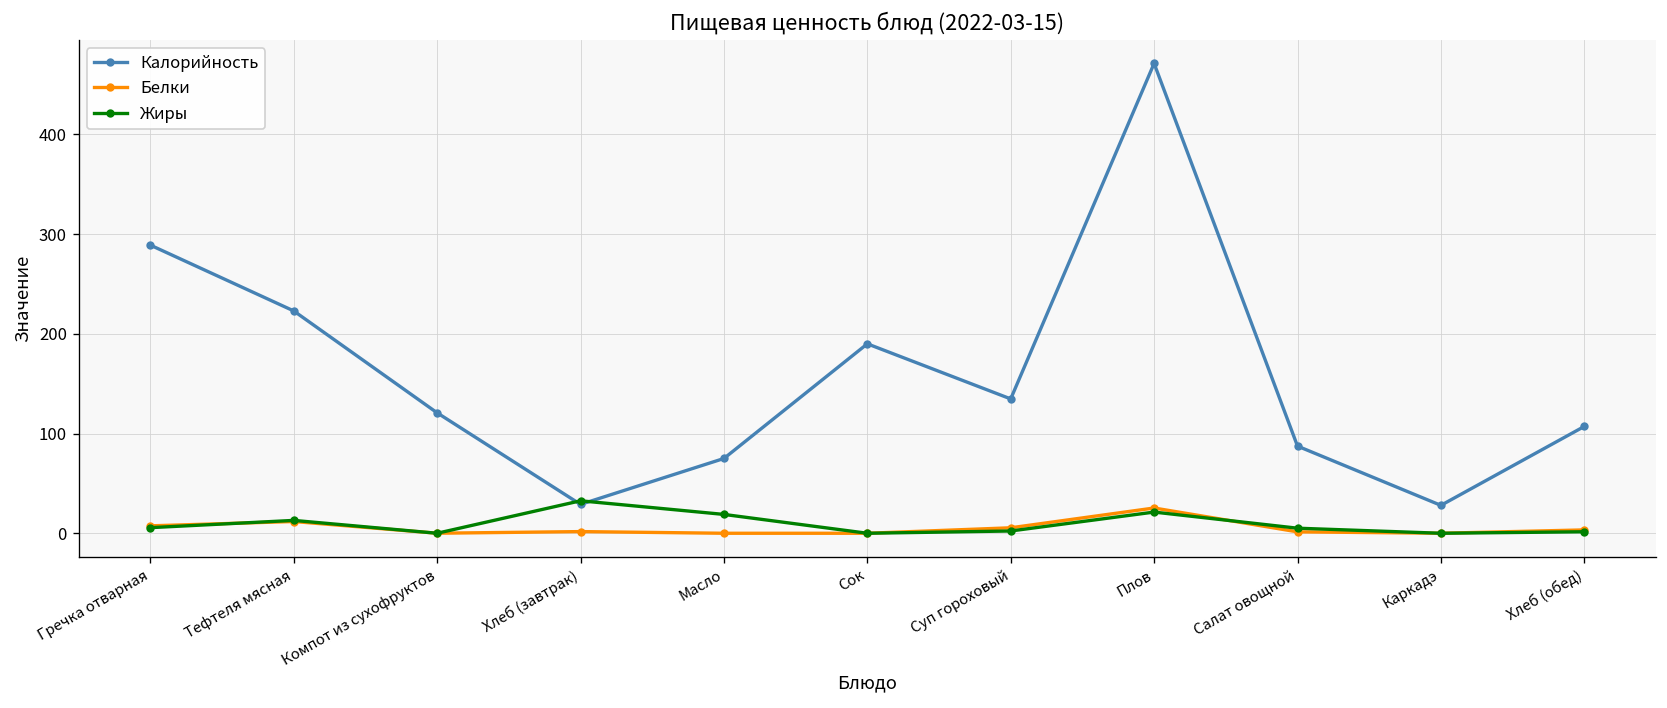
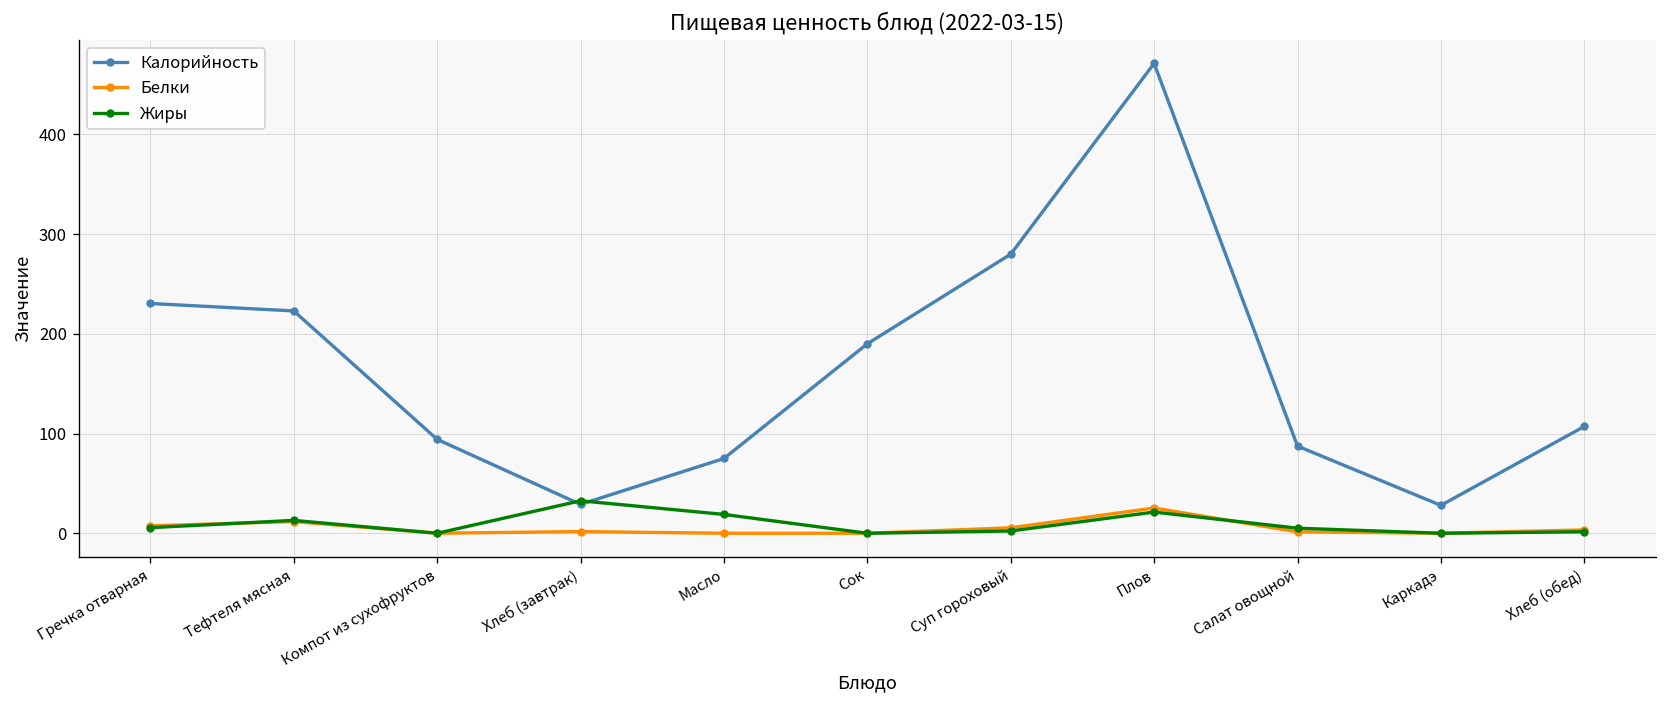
  {
    "Калорийность": {
-     "Гречка отварная": 290,
+     "Гречка отварная": 230,
      "Тефтеля мясная": 220,
-     "Компот из сухофруктов": 120,
+     "Компот из сухофруктов": 90,
      "Хлеб (завтрак)": 30,
      "Масло": 80,
      "Сок": 190,
-     "Суп гороховый": 130,
+     "Суп гороховый": 280,
      "Плов": 470,
      "Салат овощной": 90,
      "Каркадэ": 30,
      "Хлеб (обед)": 110
    },
    "Белки": {
      "Хлеб (завтрак)": 0,
      "Масло": 0,
      "Суп гороховый": 10,
      "Плов": 30,
      "Салат овощной": 0
    },
    "Жиры": {
      "Хлеб (завтрак)": 30,
      "Масло": 20,
      "Суп гороховый": 0,
      "Плов": 20,
      "Салат овощной": 10
    }
  }
